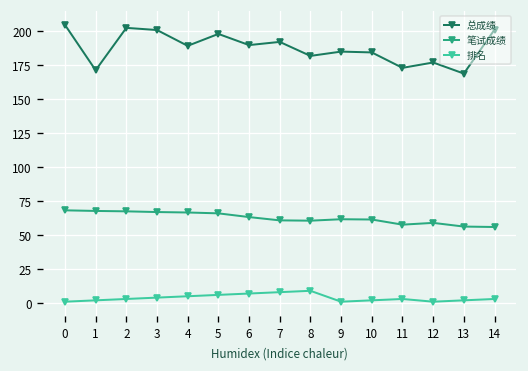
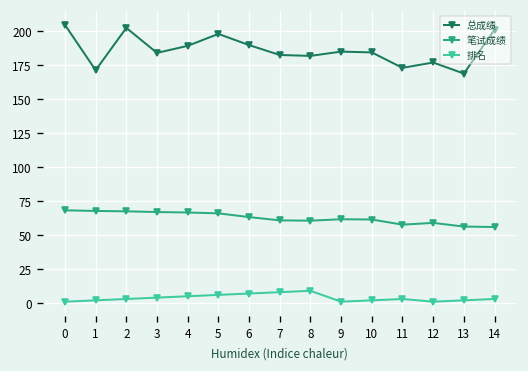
  {
    "总成绩": {
      "0": 204,
      "1": 171,
      "2": 202,
-     "3": 200,
+     "3": 184,
      "4": 189,
      "5": 198,
      "6": 189,
-     "7": 192,
+     "7": 182,
      "8": 181,
      "9": 185,
      "10": 184,
      "11": 173,
      "12": 177,
      "13": 168
    }
  }
